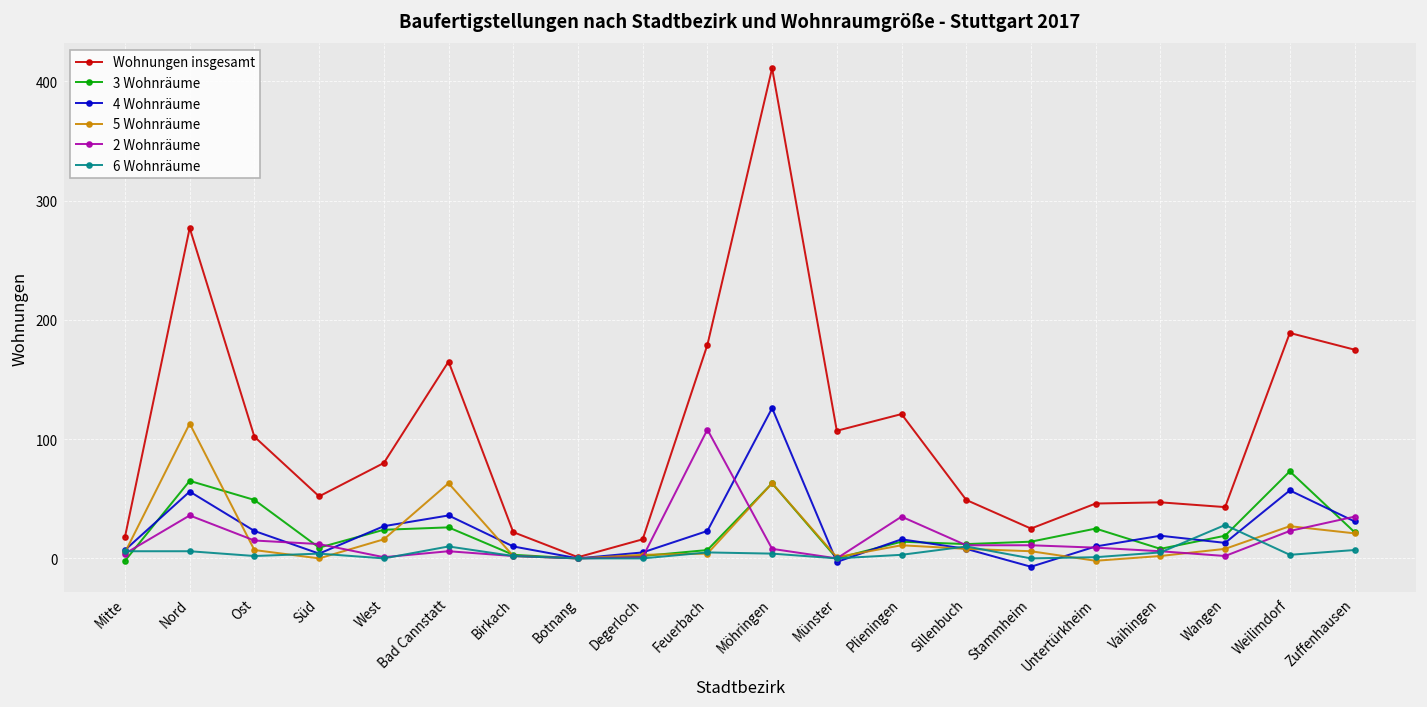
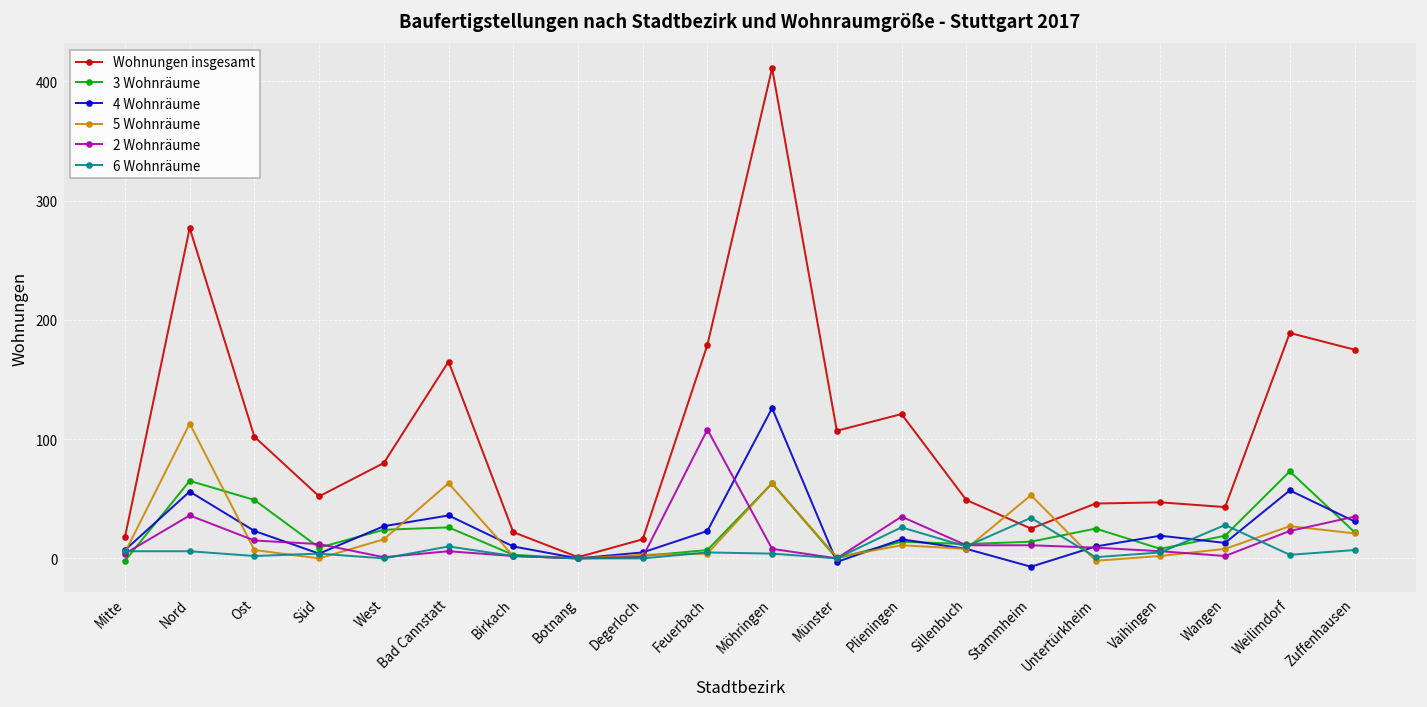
  {
    "Wohnungen insgesamt": {
      "Mitte": 20,
      "Nord": 280,
      "Ost": 100,
      "Süd": 50,
      "West": 80,
      "Bad Cannstatt": 170,
      "Birkach": 20,
      "Degerloch": 20,
      "Feuerbach": 180,
      "Möhringen": 410,
      "Münster": 110,
      "Plieningen": 120,
      "Sillenbuch": 50,
      "Stammheim": 30,
      "Untertürkheim": 50,
      "Vaihingen": 50,
      "Wangen": 40,
      "Weilimdorf": 190,
      "Zuffenhausen": 180
    },
    "3 Wohnräume": {
      "Mitte": 0,
      "Nord": 70,
      "Ost": 50,
      "Süd": 10,
      "West": 20,
      "Bad Cannstatt": 30,
      "Stammheim": 10,
      "Untertürkheim": 30,
      "Wangen": 20,
      "Weilimdorf": 70
    },
    "4 Wohnräume": {
      "Nord": 60,
      "Ost": 20,
      "West": 30,
      "Bad Cannstatt": 40,
      "Birkach": 10,
      "Feuerbach": 20,
      "Möhringen": 130,
      "Münster": 0,
      "Stammheim": -10,
      "Vaihingen": 20,
      "Wangen": 10,
      "Weilimdorf": 60,
      "Zuffenhausen": 30
    },
    "5 Wohnräume": {
      "Nord": 110,
      "Ost": 10,
      "Süd": 0,
      "West": 20,
      "Bad Cannstatt": 60,
      "Plieningen": 10,
-     "Stammheim": 10,
+     "Stammheim": 50,
      "Untertürkheim": 0,
      "Vaihingen": 0,
      "Wangen": 10,
      "Weilimdorf": 30
    },
    "2 Wohnräume": {
      "Nord": 40,
      "Ost": 20,
      "Süd": 10,
      "Bad Cannstatt": 10,
      "Feuerbach": 110,
      "Möhringen": 10,
      "Plieningen": 40,
      "Stammheim": 10,
      "Wangen": 0,
      "Weilimdorf": 20,
      "Zuffenhausen": 40
    },
    "6 Wohnräume": {
      "Nord": 10,
      "Ost": 0,
      "Bad Cannstatt": 10,
      "Möhringen": 0,
-     "Plieningen": 0,
-     "Stammheim": 0,
+     "Plieningen": 30,
+     "Stammheim": 30,
      "Untertürkheim": 0,
      "Wangen": 30,
      "Weilimdorf": 0,
      "Zuffenhausen": 10
    }
  }
